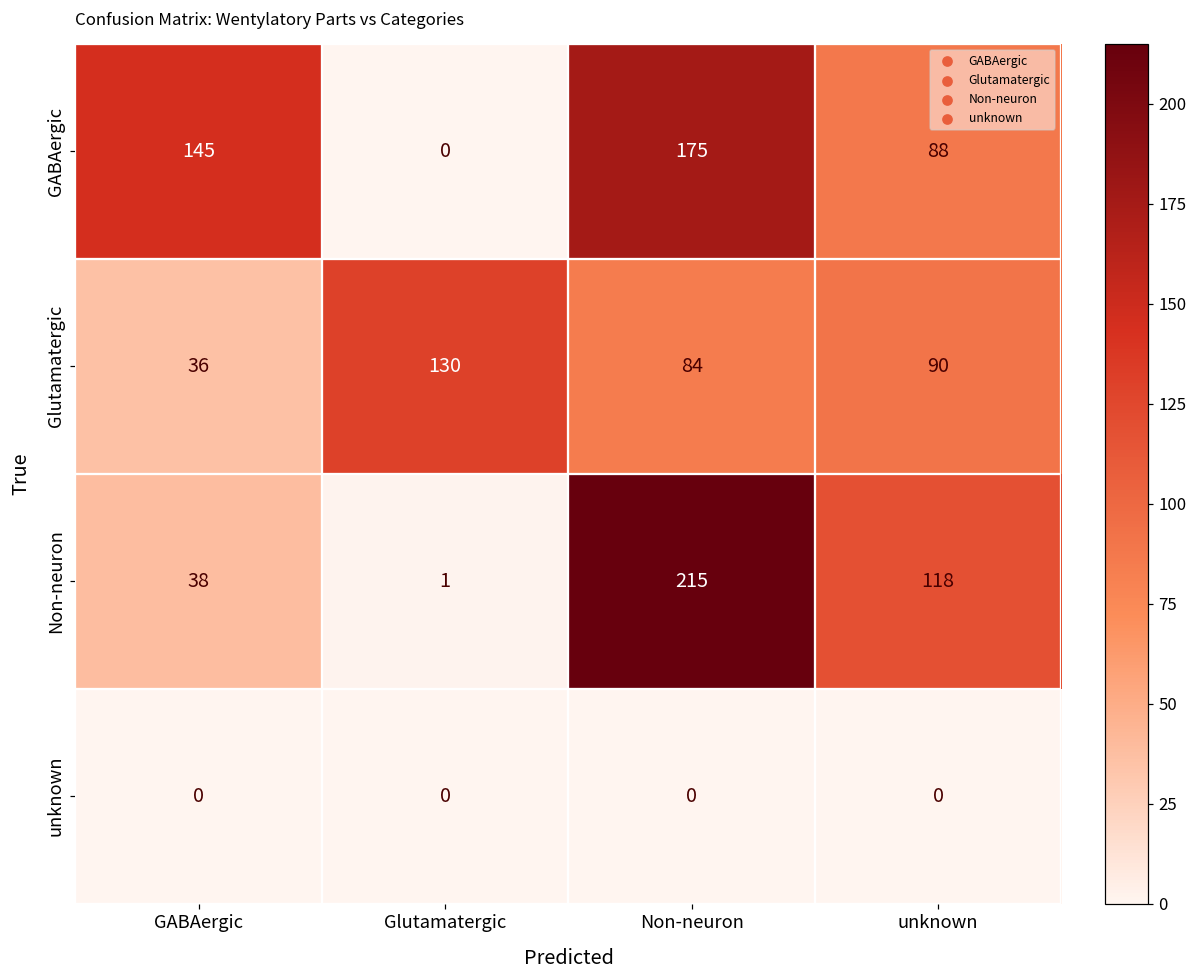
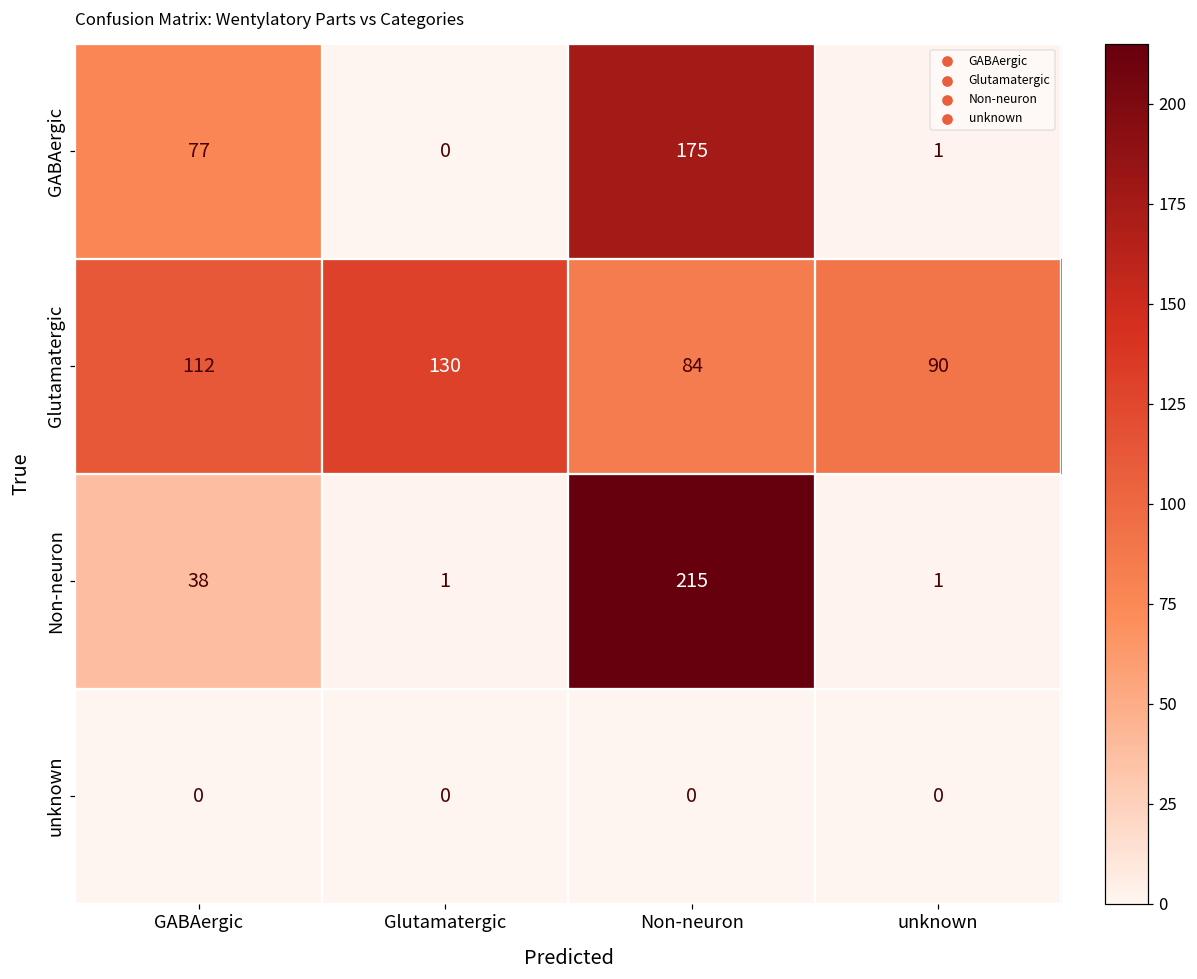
  {
    "GABAergic": {
-     "GABAergic": 145,
+     "GABAergic": 77,
      "Glutamatergic": 0,
      "Non-neuron": 175,
-     "unknown": 88
+     "unknown": 1
    },
    "Glutamatergic": {
-     "GABAergic": 36,
+     "GABAergic": 112,
      "Glutamatergic": 130,
      "Non-neuron": 84,
      "unknown": 90
    },
    "Non-neuron": {
      "GABAergic": 38,
      "Glutamatergic": 1,
      "Non-neuron": 215,
-     "unknown": 118
+     "unknown": 1
    },
    "unknown": {
      "GABAergic": 0,
      "Glutamatergic": 0,
      "Non-neuron": 0,
      "unknown": 0
    }
  }
